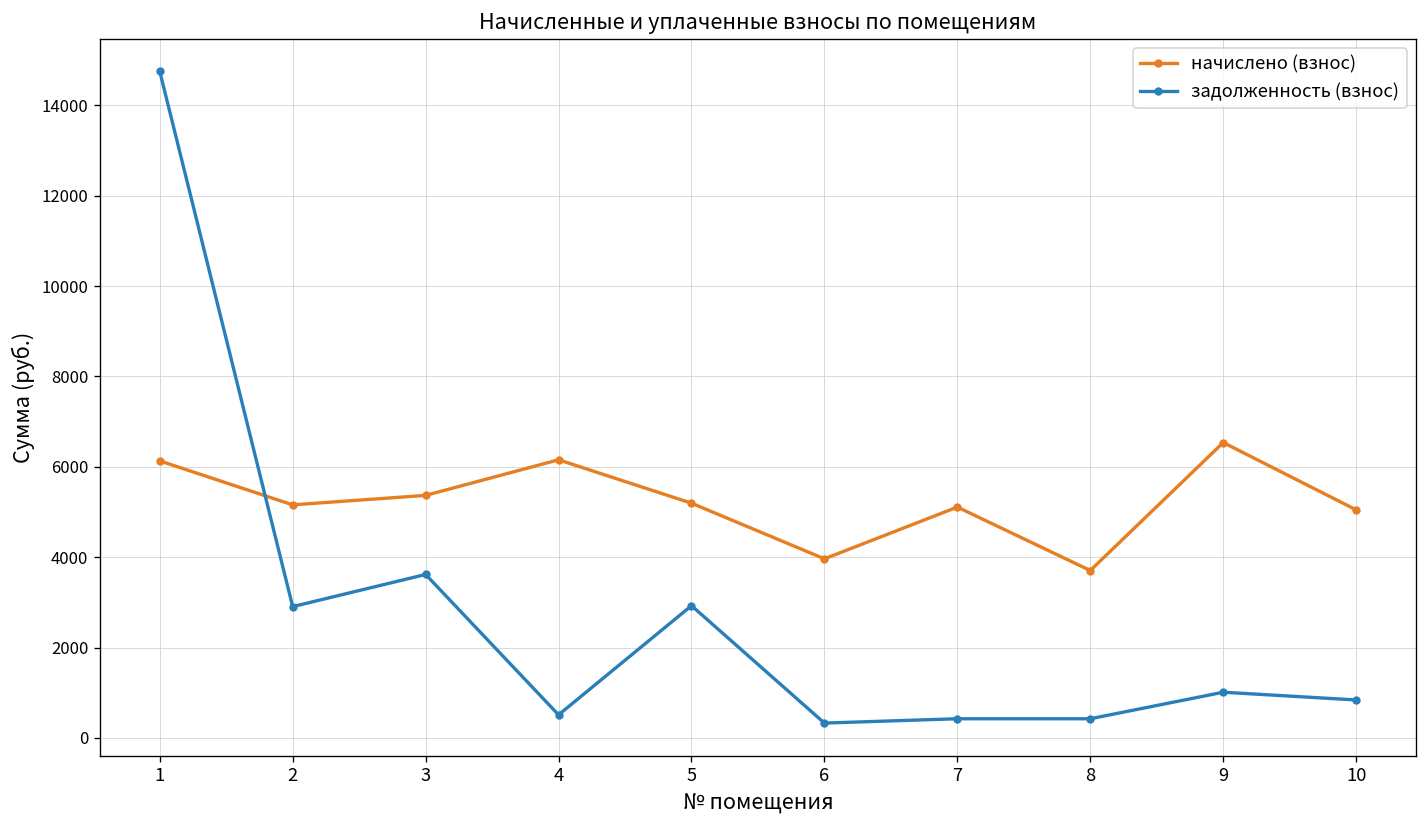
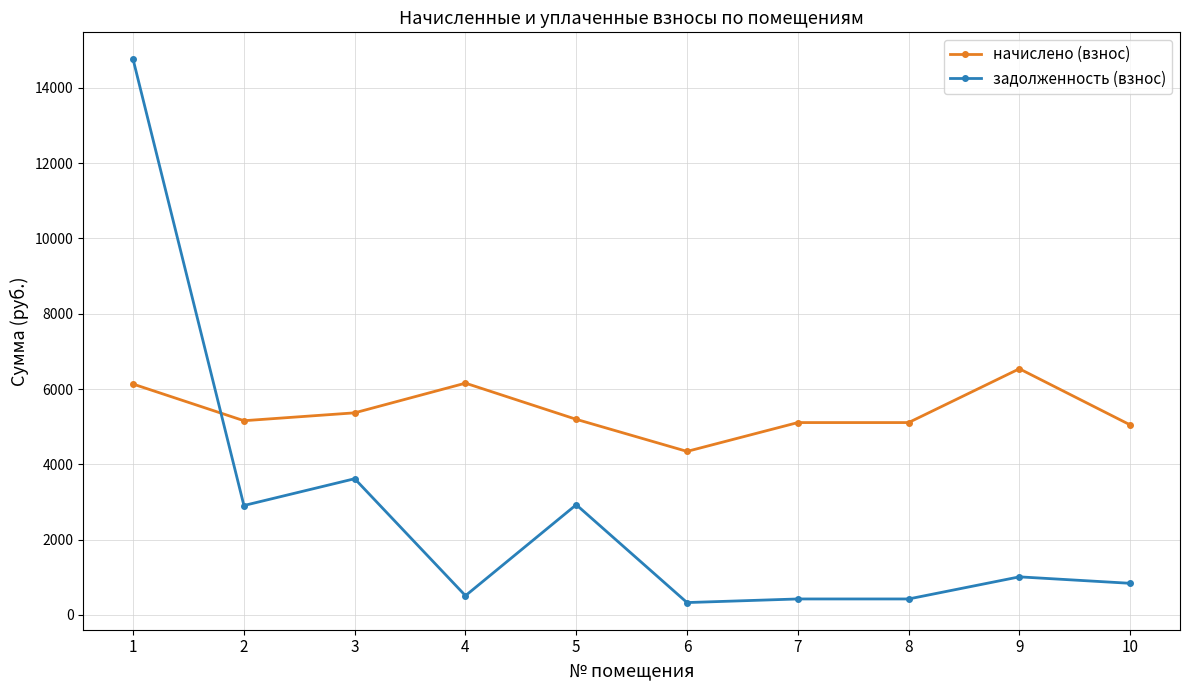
  {
    "начислено (взнос)": {
      "1": 6100,
      "2": 5200,
      "3": 5400,
      "4": 6200,
      "5": 5200,
-     "6": 4000,
+     "6": 4300,
      "7": 5100,
-     "8": 3700,
+     "8": 5100,
      "9": 6500,
      "10": 5000
    },
    "задолженность (взнос)": {
      "1": 14800,
      "2": 2900,
      "3": 3600,
      "4": 500,
      "5": 2900,
      "6": 300,
      "7": 400,
      "8": 400,
      "9": 1000,
      "10": 800
    }
  }
